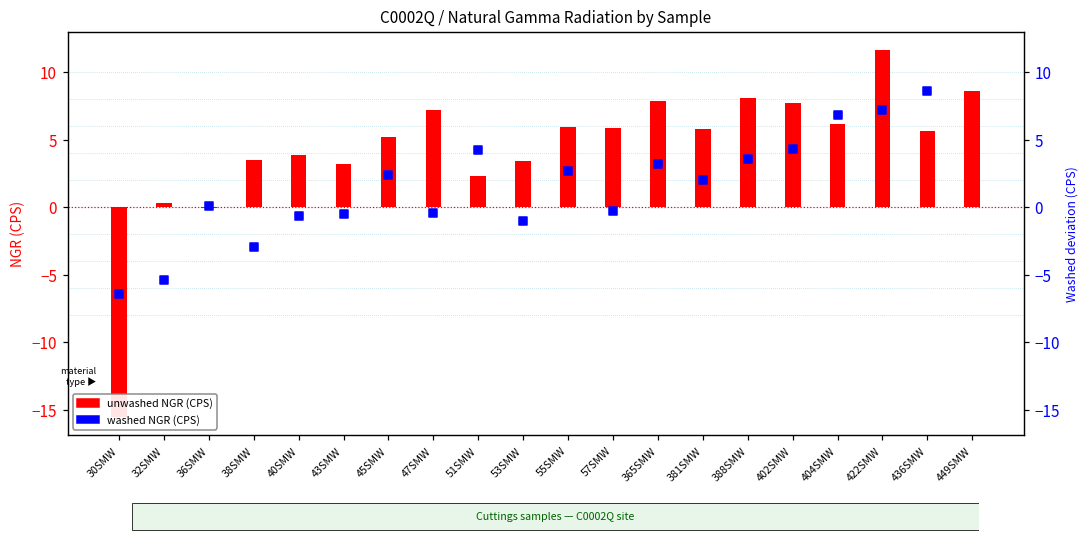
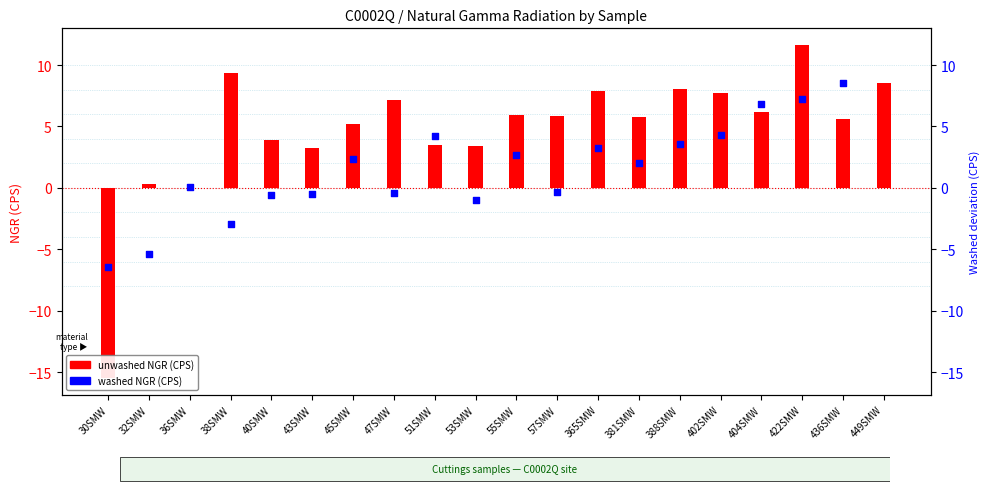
  {
    "unwashed NGR (CPS)": {
      "32SMW": 0.3,
-     "38SMW": 3.5,
+     "38SMW": 9.4,
      "40SMW": 3.9,
      "43SMW": 3.2,
      "45SMW": 5.2,
      "47SMW": 7.2,
-     "51SMW": 2.3,
+     "51SMW": 3.5,
      "53SMW": 3.4,
      "55SMW": 5.9,
      "57SMW": 5.8,
      "365SMW": 7.8,
      "381SMW": 5.8,
      "388SMW": 8.1,
      "402SMW": 7.7,
      "404SMW": 6.2,
      "422SMW": 11.6,
      "436SMW": 5.6,
      "449SMW": 8.6
    }
  }
